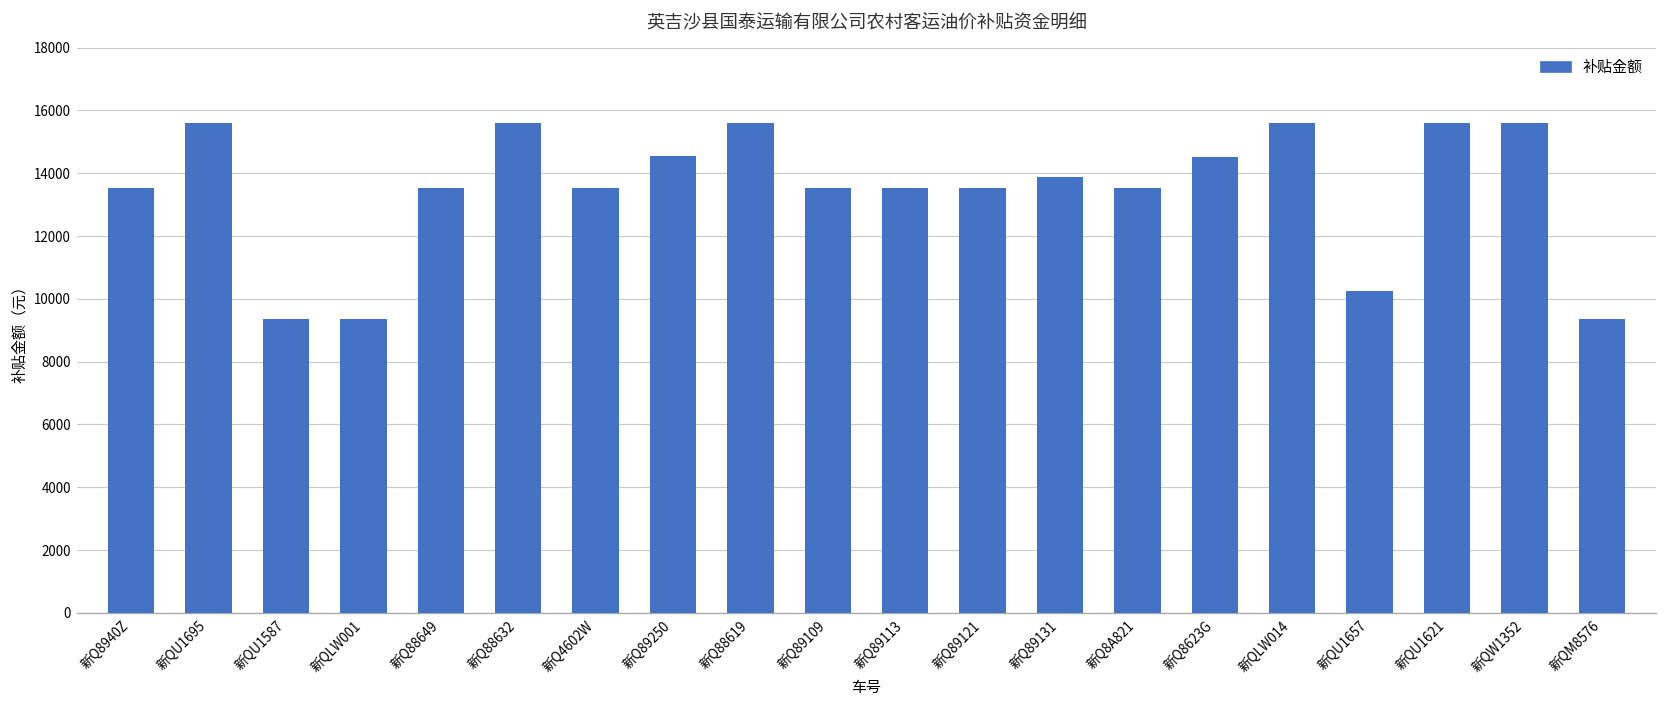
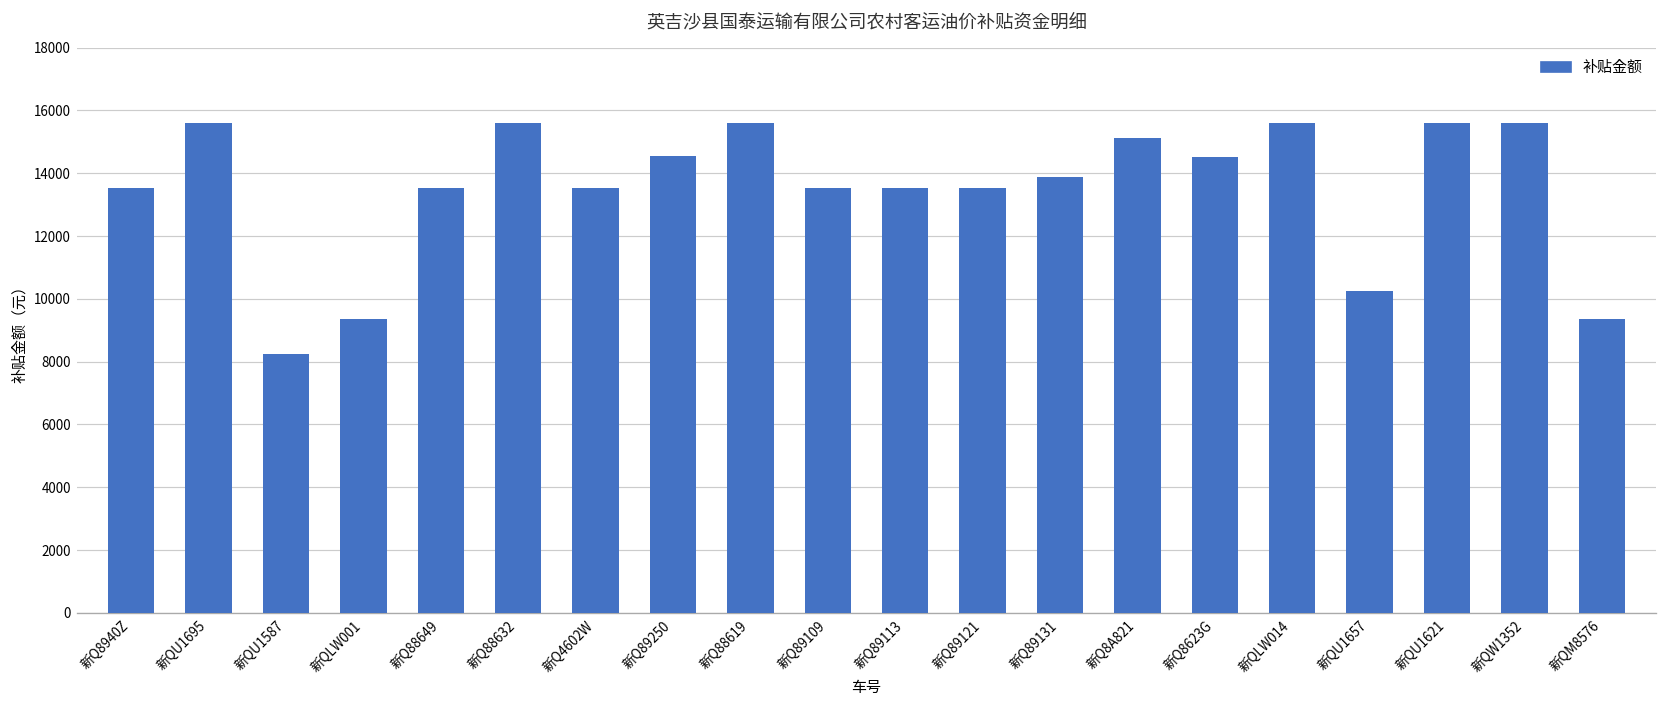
  {
    "新Q8940Z": 13500,
    "新QU1695": 15600,
-   "新QU1587": 9400,
+   "新QU1587": 8200,
    "新QLW001": 9400,
    "新Q88649": 13500,
    "新Q88632": 15600,
    "新Q4602W": 13500,
    "新Q89250": 14500,
    "新Q88619": 15600,
    "新Q89109": 13500,
    "新Q89113": 13500,
    "新Q89121": 13500,
    "新Q89131": 13900,
-   "新Q8A821": 13500,
+   "新Q8A821": 15100,
    "新Q8623G": 14500,
    "新QLW014": 15600,
    "新QU1657": 10300,
    "新QU1621": 15600,
    "新QW1352": 15600,
    "新QM8576": 9400
  }
